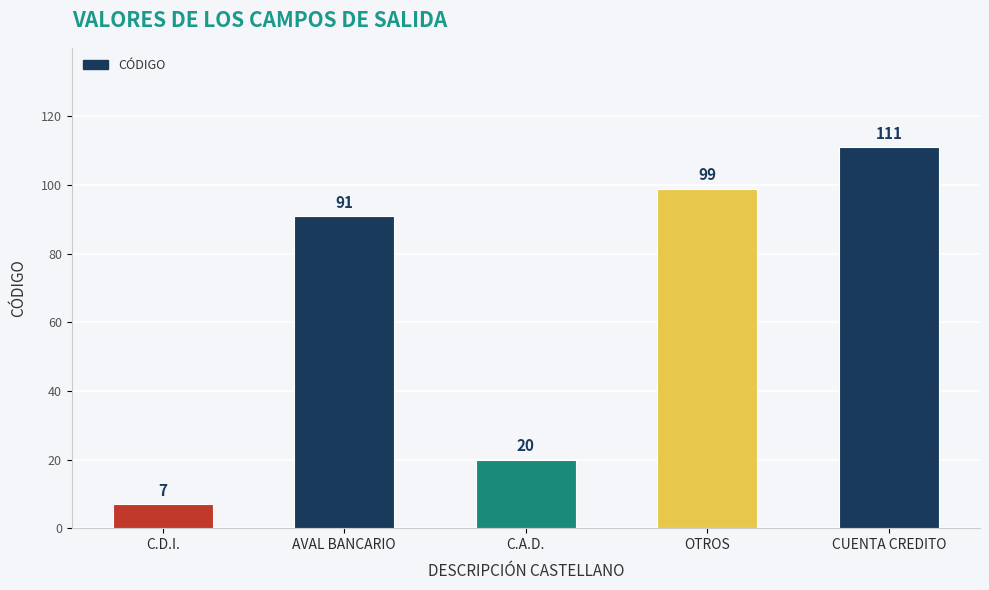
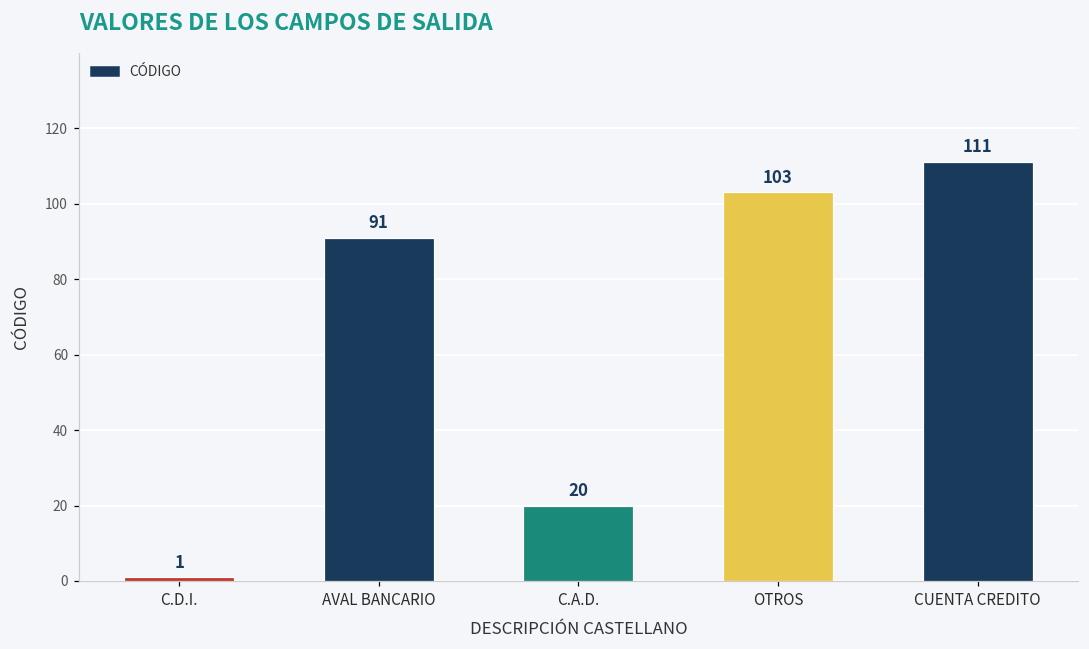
  {
-   "C.D.I.": 7,
+   "C.D.I.": 1,
    "AVAL BANCARIO": 91,
    "C.A.D.": 20,
-   "OTROS": 99,
+   "OTROS": 103,
    "CUENTA CREDITO": 111
  }
